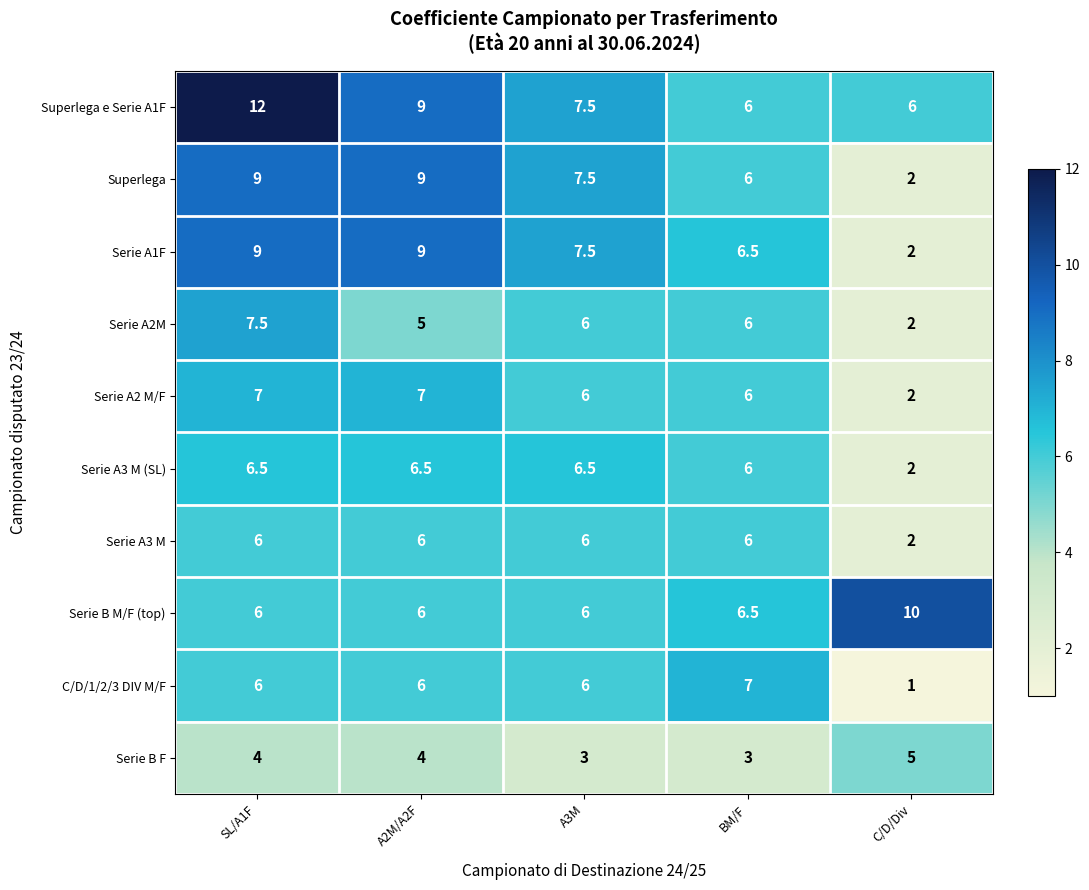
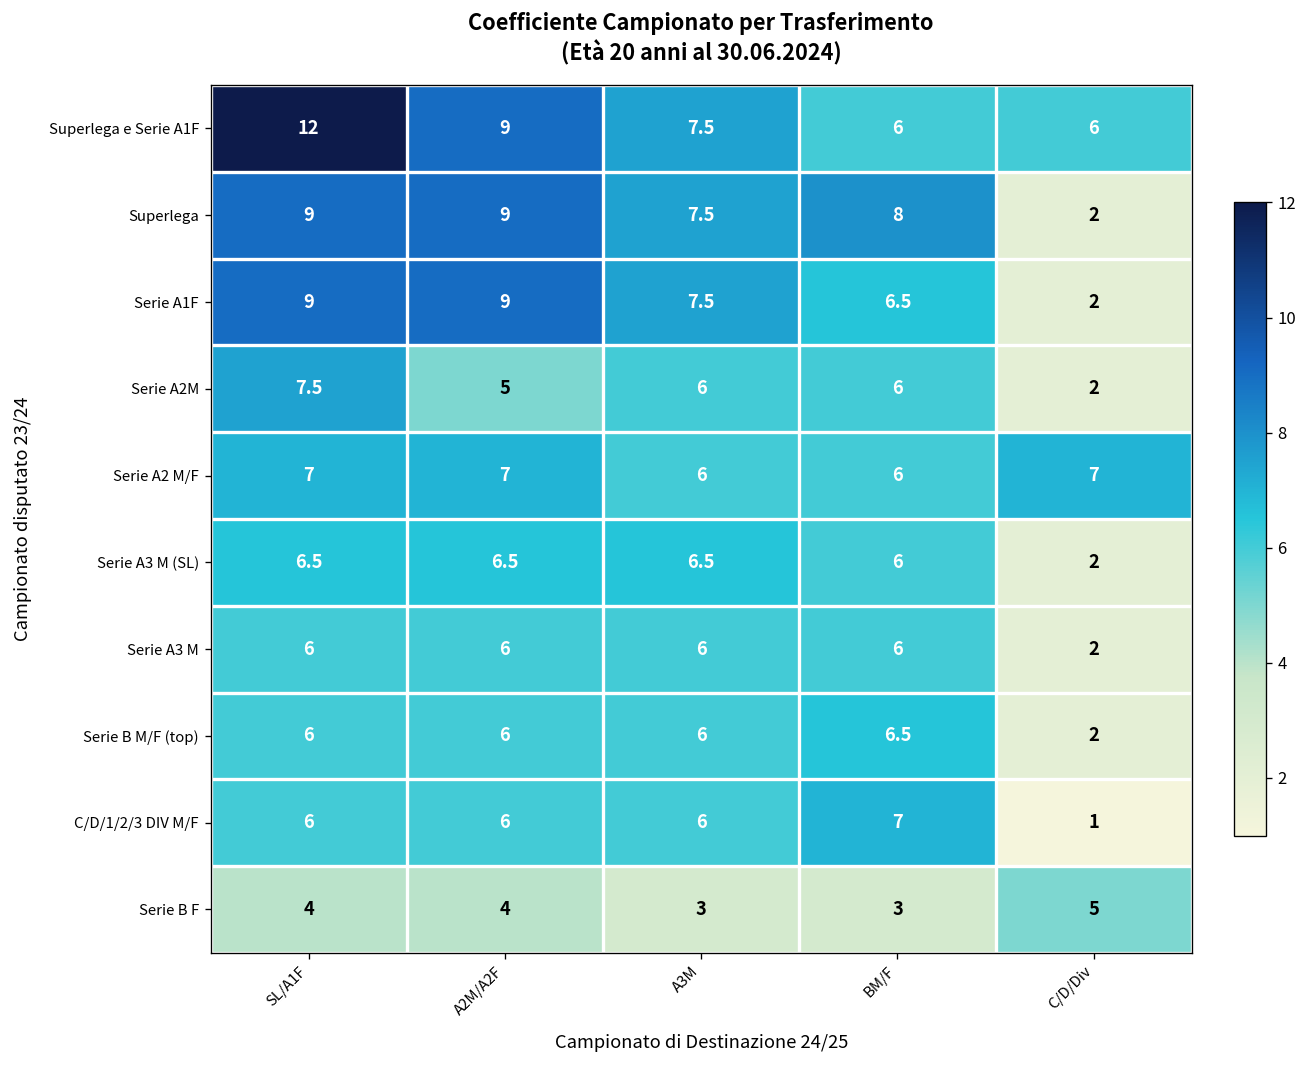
  {
    "Superlega e Serie A1F": {
      "SL/A1F": 12,
      "A2M/A2F": 9,
      "A3M": 7.5,
      "BM/F": 6,
      "C/D/Div": 6
    },
    "Superlega": {
      "SL/A1F": 9,
      "A2M/A2F": 9,
      "A3M": 7.5,
-     "BM/F": 6,
+     "BM/F": 8,
      "C/D/Div": 2
    },
    "Serie A1F": {
      "SL/A1F": 9,
      "A2M/A2F": 9,
      "A3M": 7.5,
      "BM/F": 6.5,
      "C/D/Div": 2
    },
    "Serie A2M": {
      "SL/A1F": 7.5,
      "A2M/A2F": 5,
      "A3M": 6,
      "BM/F": 6,
      "C/D/Div": 2
    },
    "Serie A2 M/F": {
      "SL/A1F": 7,
      "A2M/A2F": 7,
      "A3M": 6,
      "BM/F": 6,
-     "C/D/Div": 2
+     "C/D/Div": 7
    },
    "Serie A3 M (SL)": {
      "SL/A1F": 6.5,
      "A2M/A2F": 6.5,
      "A3M": 6.5,
      "BM/F": 6,
      "C/D/Div": 2
    },
    "Serie A3 M": {
      "SL/A1F": 6,
      "A2M/A2F": 6,
      "A3M": 6,
      "BM/F": 6,
      "C/D/Div": 2
    },
    "Serie B M/F (top)": {
      "SL/A1F": 6,
      "A2M/A2F": 6,
      "A3M": 6,
      "BM/F": 6.5,
-     "C/D/Div": 10
+     "C/D/Div": 2
    },
    "C/D/1/2/3 DIV M/F": {
      "SL/A1F": 6,
      "A2M/A2F": 6,
      "A3M": 6,
      "BM/F": 7,
      "C/D/Div": 1
    },
    "Serie B F": {
      "SL/A1F": 4,
      "A2M/A2F": 4,
      "A3M": 3,
      "BM/F": 3,
      "C/D/Div": 5
    }
  }
